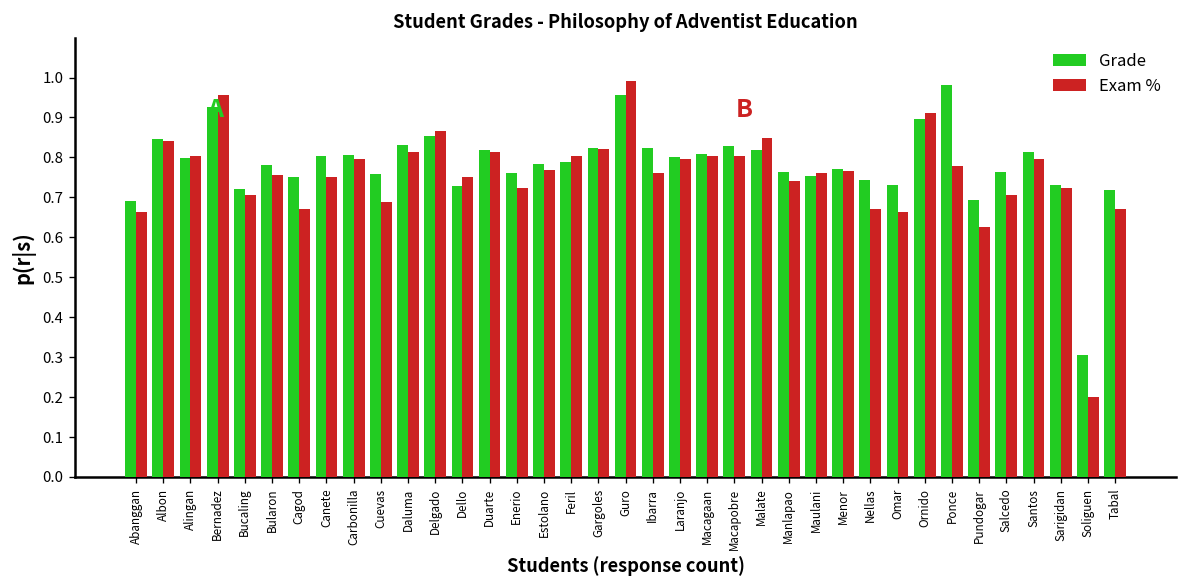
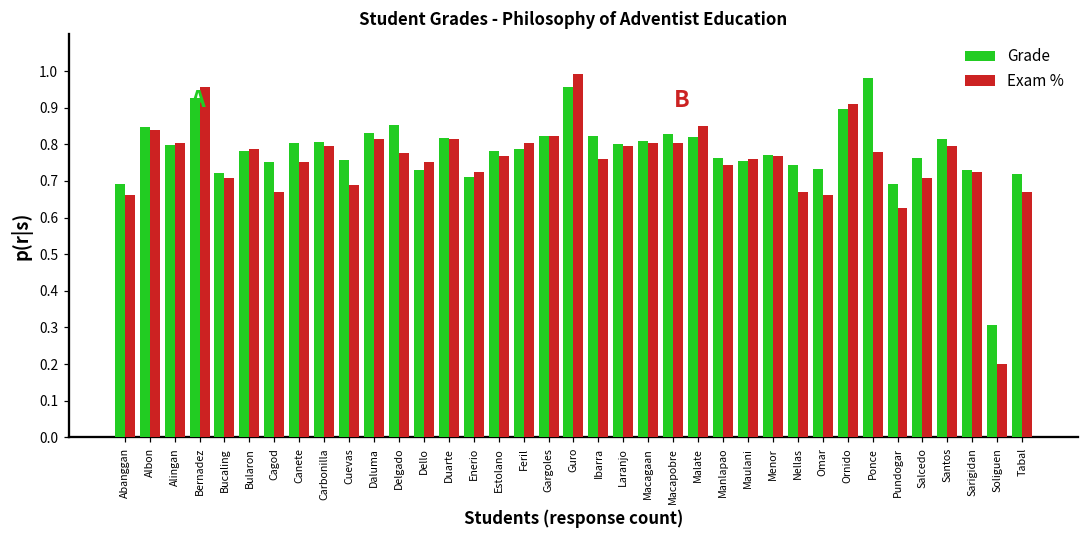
  {
    "Grade": {
      "Abanggan": 0.69,
      "Albon": 0.85,
      "Alingan": 0.80,
      "Bernadez": 0.93,
      "Bucaling": 0.72,
      "Bularon": 0.78,
      "Cagod": 0.75,
      "Canete": 0.80,
      "Carbonilla": 0.81,
      "Cuevas": 0.76,
      "Daluma": 0.83,
      "Delgado": 0.85,
      "Dello": 0.73,
      "Duarte": 0.82,
-     "Enerio": 0.76,
+     "Enerio": 0.71,
      "Estolano": 0.78,
      "Feril": 0.79,
      "Gargoles": 0.82,
      "Guro": 0.96,
      "Ibarra": 0.82,
      "Laranjo": 0.80,
      "Macagaan": 0.81,
      "Macapobre": 0.83,
      "Malate": 0.82,
      "Manlapao": 0.76,
      "Maulani": 0.75,
      "Menor": 0.77,
      "Nellas": 0.74,
      "Omar": 0.73,
      "Ornido": 0.90,
      "Ponce": 0.98,
      "Pundogar": 0.69,
      "Salcedo": 0.76,
      "Santos": 0.81,
      "Sarigidan": 0.73,
      "Soliguen": 0.31,
      "Tabal": 0.72
    },
    "Exam %": {
      "Abanggan": 0.66,
      "Albon": 0.84,
      "Alingan": 0.80,
      "Bernadez": 0.96,
      "Bucaling": 0.71,
-     "Bularon": 0.76,
+     "Bularon": 0.79,
      "Cagod": 0.67,
      "Canete": 0.75,
      "Carbonilla": 0.80,
      "Cuevas": 0.69,
      "Daluma": 0.81,
-     "Delgado": 0.87,
+     "Delgado": 0.78,
      "Dello": 0.75,
      "Duarte": 0.81,
      "Enerio": 0.72,
      "Estolano": 0.77,
      "Feril": 0.80,
      "Gargoles": 0.82,
      "Guro": 0.99,
      "Ibarra": 0.76,
      "Laranjo": 0.80,
      "Macagaan": 0.80,
      "Macapobre": 0.80,
      "Malate": 0.85,
      "Manlapao": 0.74,
      "Maulani": 0.76,
      "Menor": 0.77,
      "Nellas": 0.67,
      "Omar": 0.66,
      "Ornido": 0.91,
      "Ponce": 0.78,
      "Pundogar": 0.63,
      "Salcedo": 0.71,
      "Santos": 0.80,
      "Sarigidan": 0.72,
      "Soliguen": 0.20,
      "Tabal": 0.67
    }
  }
